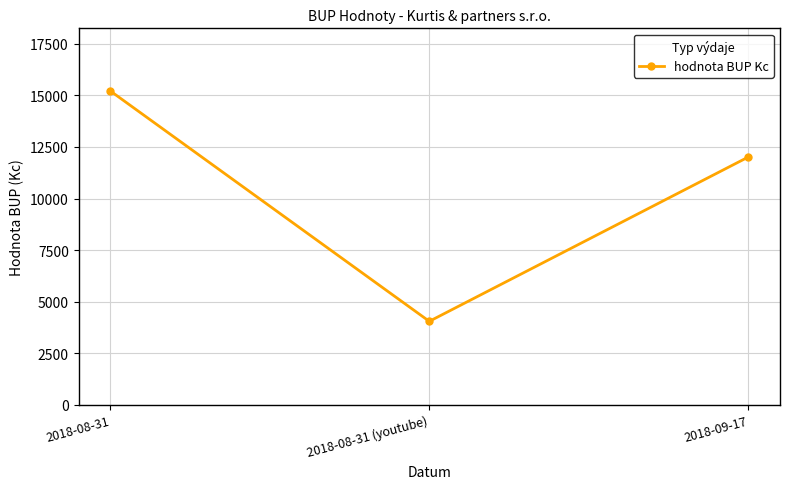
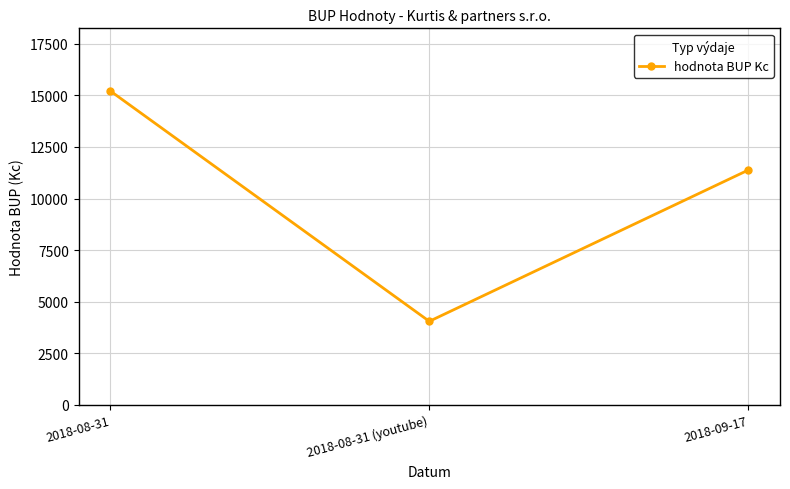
  {
    "2018-08-31": 15200,
    "2018-08-31 (youtube)": 4000,
-   "2018-09-17": 12000
+   "2018-09-17": 11400
  }
